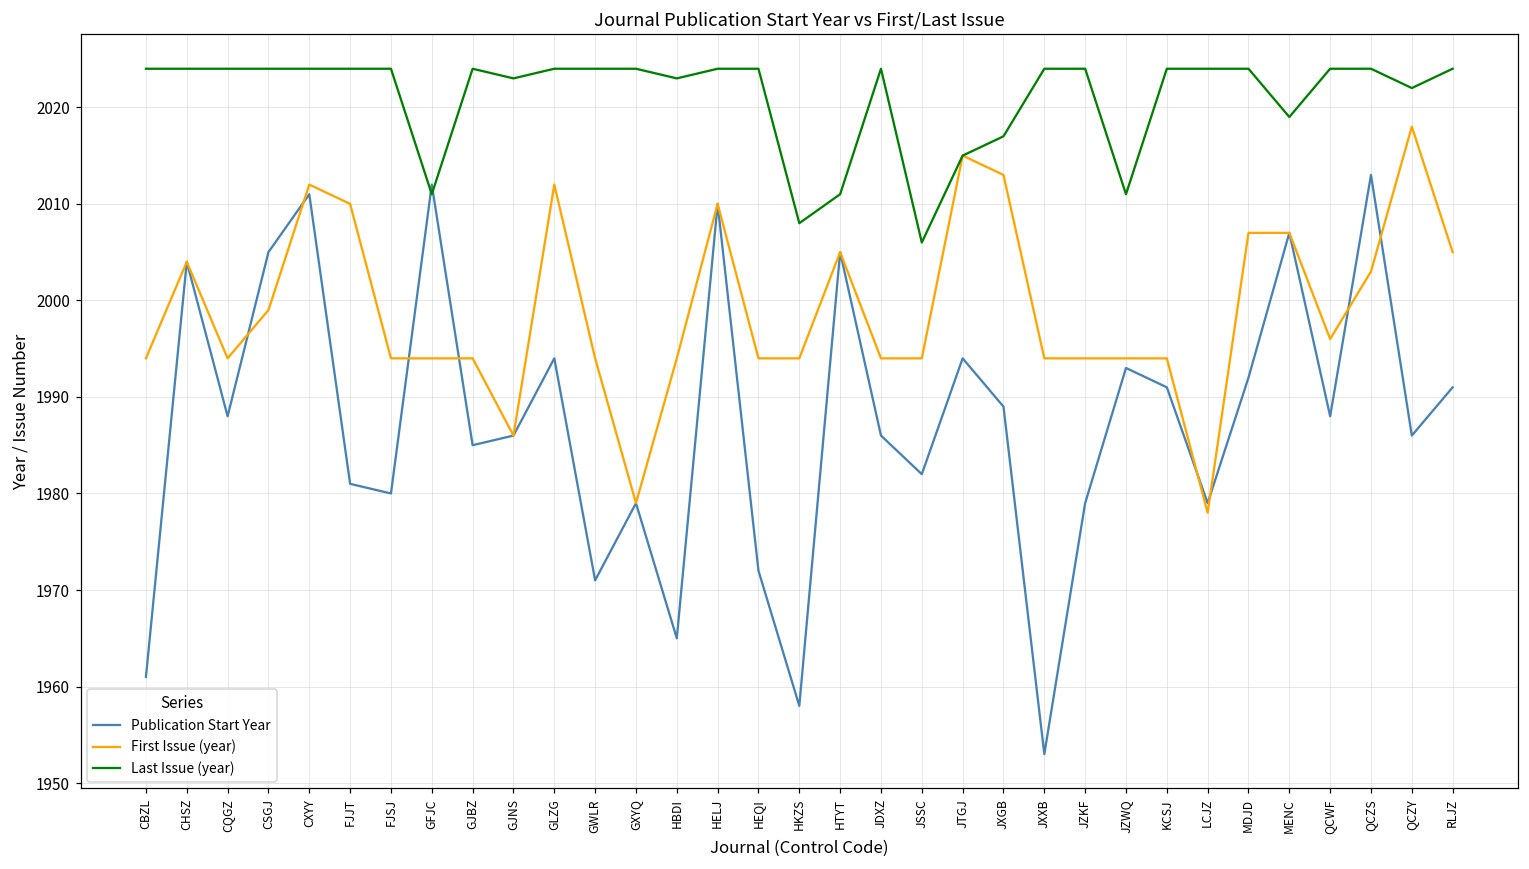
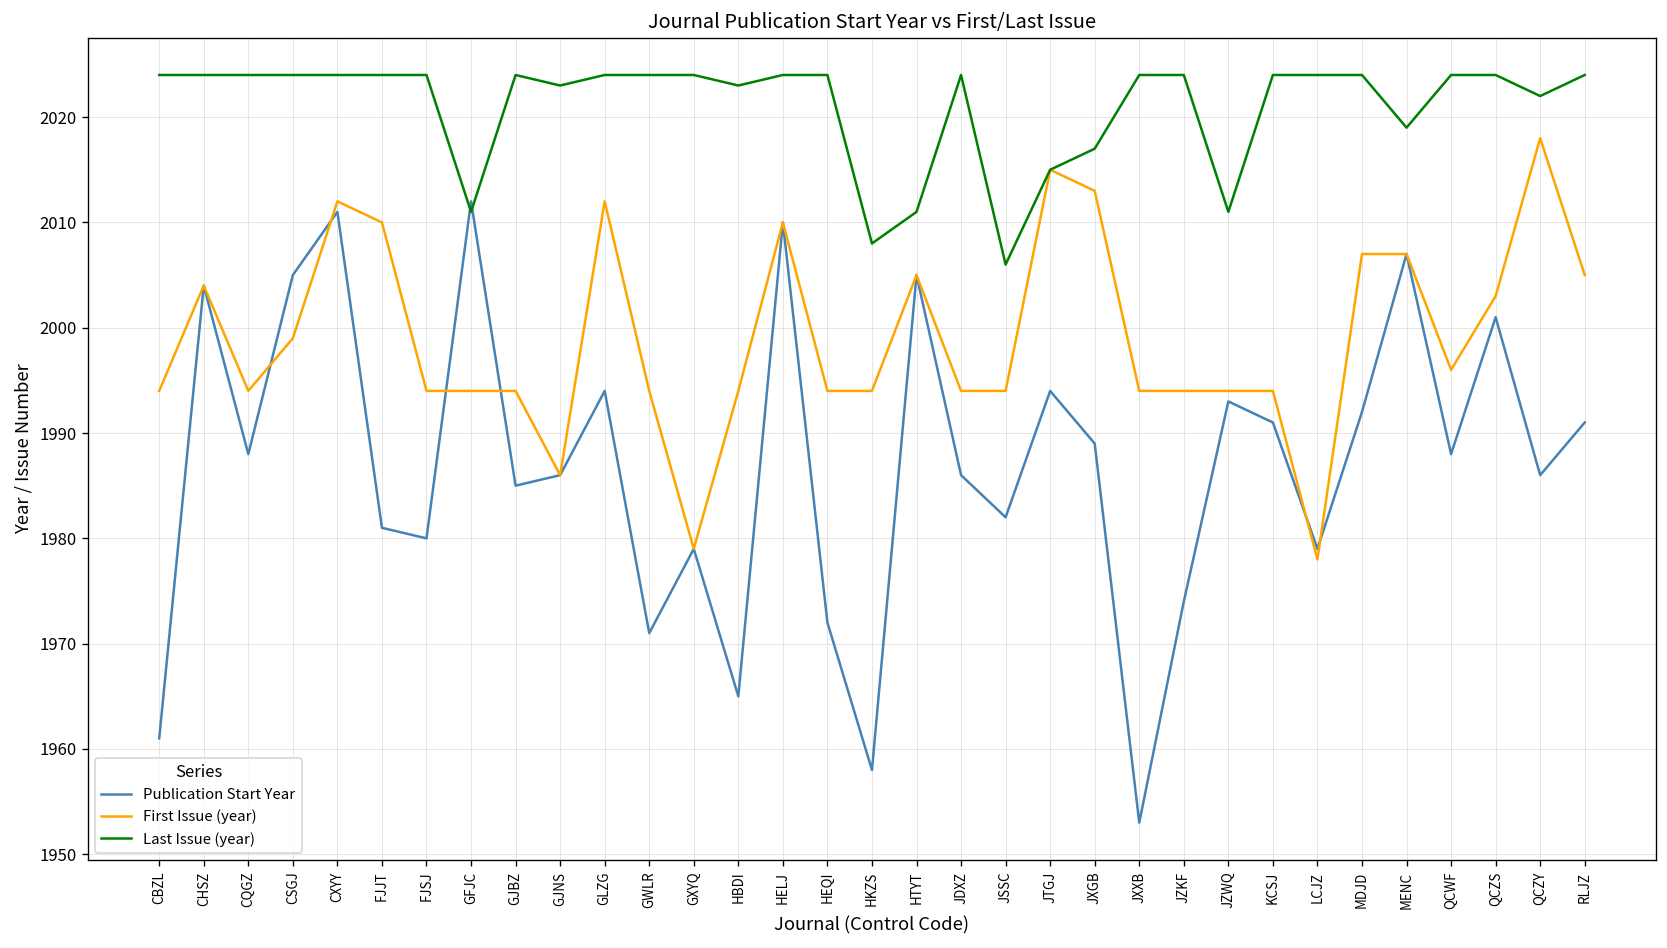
  {
    "Publication Start Year": {
      "CBZL": 1961,
      "CQGZ": 1988,
      "CSGJ": 2005,
      "CXYY": 2011,
      "FJJT": 1981,
      "FJSJ": 1980,
      "GFJC": 2012,
      "GJBZ": 1985,
      "GLZG": 1994,
      "GWLR": 1971,
      "HBDI": 1965,
      "HEQI": 1972,
      "HKZS": 1958,
      "JDXZ": 1986,
      "JSSC": 1982,
      "JTGJ": 1994,
      "JXGB": 1989,
      "JXXB": 1953,
-     "JZKF": 1979,
+     "JZKF": 1974,
      "JZWQ": 1993,
      "KCSJ": 1991,
      "LCJZ": 1979,
      "MDJD": 1992,
      "QCWF": 1988,
-     "QCZS": 2013,
+     "QCZS": 2001,
      "QCZY": 1986,
      "RLJZ": 1991
    },
    "First Issue (year)": {
      "CBZL": 1994,
      "CQGZ": 1994,
      "CSGJ": 1999,
      "CXYY": 2012,
      "FJJT": 2010,
      "FJSJ": 1994,
      "GFJC": 1994,
      "GJBZ": 1994,
      "GLZG": 2012,
      "GWLR": 1994,
      "HBDI": 1994,
      "HEQI": 1994,
      "HKZS": 1994,
      "JDXZ": 1994,
      "JSSC": 1994,
      "JXGB": 2013,
      "JXXB": 1994,
      "JZKF": 1994,
      "JZWQ": 1994,
      "KCSJ": 1994,
      "LCJZ": 1978,
      "MDJD": 2007,
      "QCWF": 1996,
      "QCZS": 2003,
      "QCZY": 2018,
      "RLJZ": 2005
    },
    "Last Issue (year)": {
      "CBZL": 2024,
      "CHSZ": 2024,
      "CQGZ": 2024,
      "CSGJ": 2024,
      "CXYY": 2024,
      "FJJT": 2024,
      "FJSJ": 2024,
      "GFJC": 2011,
      "GJBZ": 2024,
      "GJNS": 2023,
      "GLZG": 2024,
      "GWLR": 2024,
      "GXYQ": 2024,
      "HBDI": 2023,
      "HELJ": 2024,
      "HEQI": 2024,
      "HKZS": 2008,
      "HTYT": 2011,
      "JDXZ": 2024,
      "JSSC": 2006,
      "JXGB": 2017,
      "JXXB": 2024,
      "JZKF": 2024,
      "JZWQ": 2011,
      "KCSJ": 2024,
      "LCJZ": 2024,
      "MDJD": 2024,
      "MENC": 2019,
      "QCWF": 2024,
      "QCZS": 2024,
      "QCZY": 2022,
      "RLJZ": 2024
    }
  }
